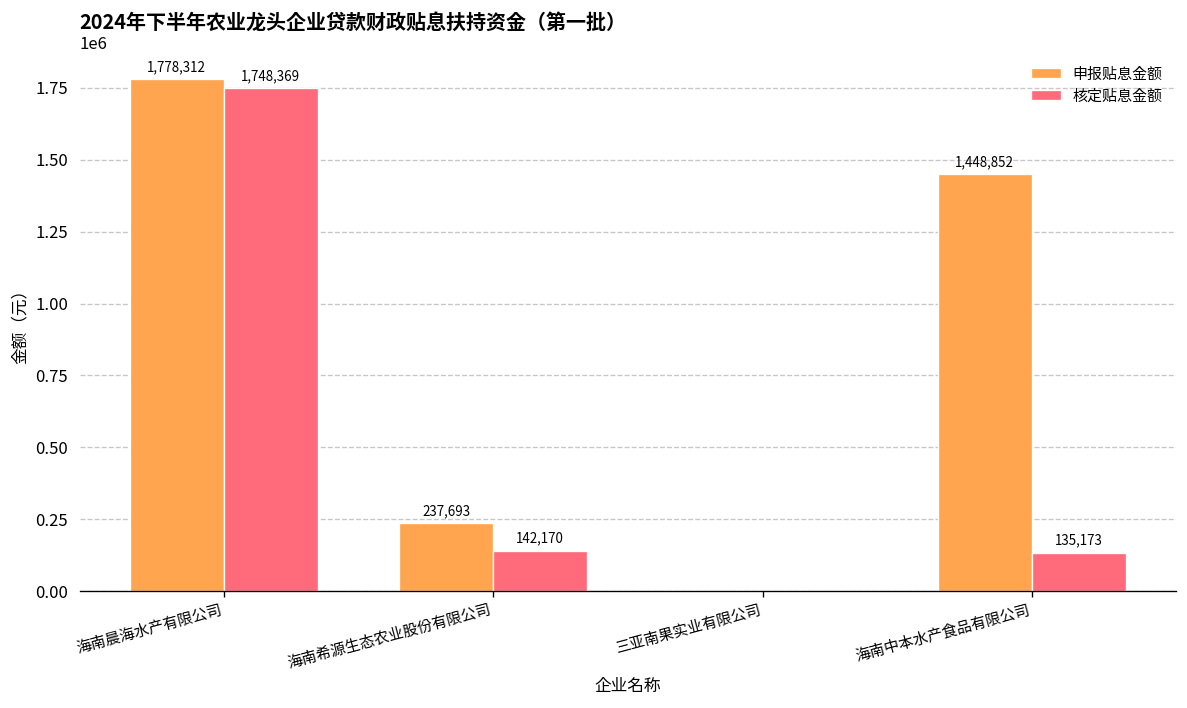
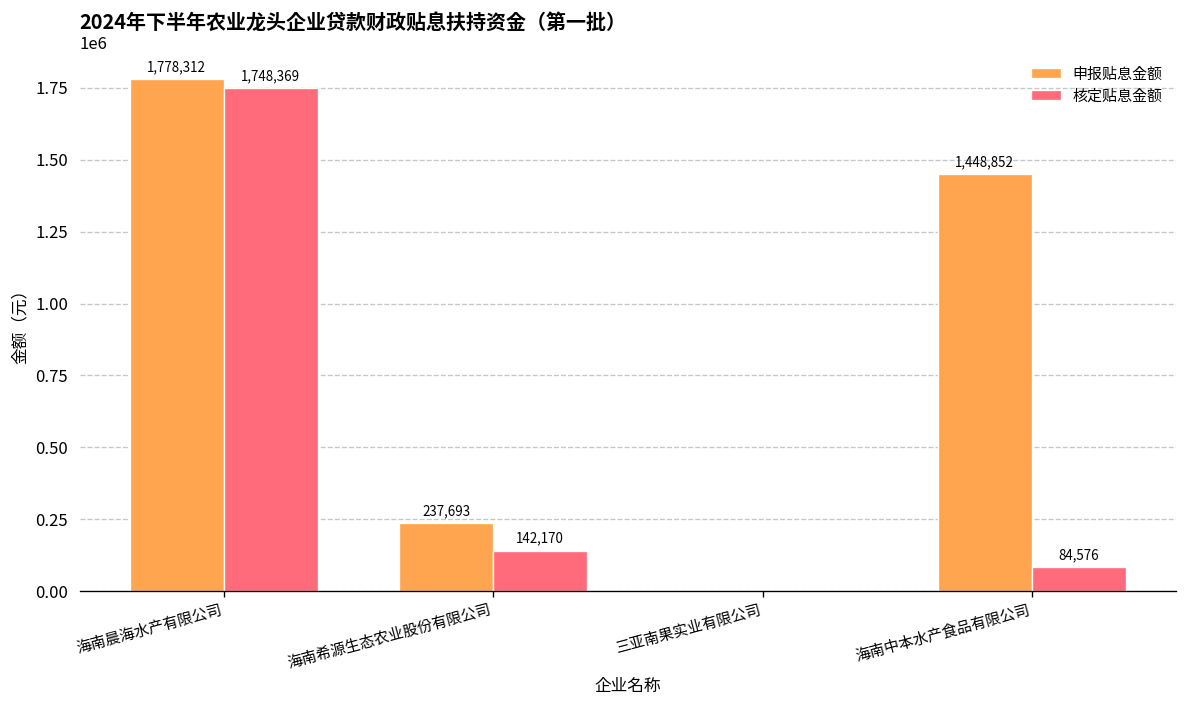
  {
    "申报贴息金额": {
      "海南晨海水产有限公司": "1,778,312",
      "海南希源生态农业股份有限公司": "237,693",
      "海南中本水产食品有限公司": "1,448,852"
    },
    "核定贴息金额": {
      "海南晨海水产有限公司": "1,748,369",
      "海南希源生态农业股份有限公司": "142,170",
-     "海南中本水产食品有限公司": "135,173"
+     "海南中本水产食品有限公司": "84,576"
    }
  }
